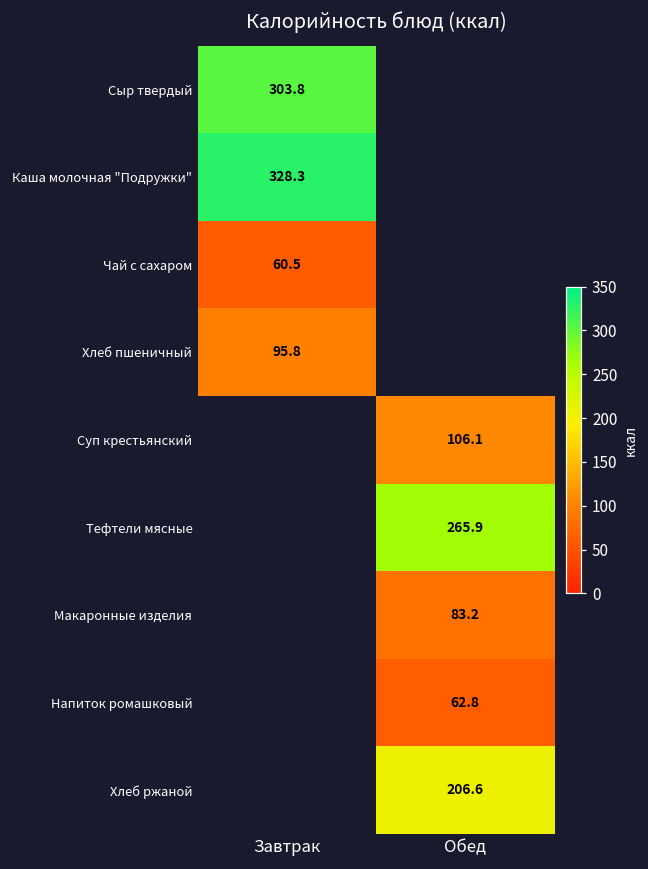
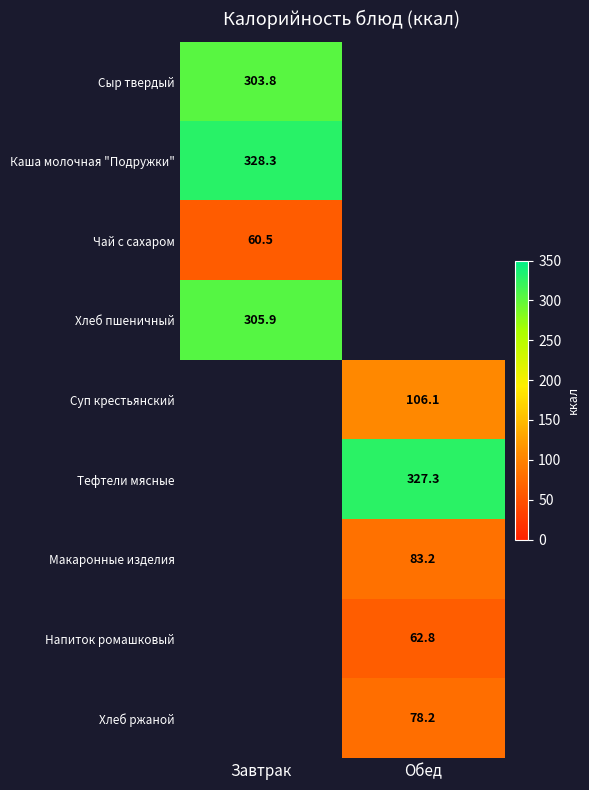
  {
    "Сыр твердый": {
      "Завтрак": 303.8
    },
    "Каша молочная \"Подружки\"": {
      "Завтрак": 328.3
    },
    "Чай с сахаром": {
      "Завтрак": 60.5
    },
    "Хлеб пшеничный": {
-     "Завтрак": 95.8
+     "Завтрак": 305.9
    },
    "Суп крестьянский": {
      "Обед": 106.1
    },
    "Тефтели мясные": {
-     "Обед": 265.9
+     "Обед": 327.3
    },
    "Макаронные изделия": {
      "Обед": 83.2
    },
    "Напиток ромашковый": {
      "Обед": 62.8
    },
    "Хлеб ржаной": {
-     "Обед": 206.6
+     "Обед": 78.2
    }
  }
